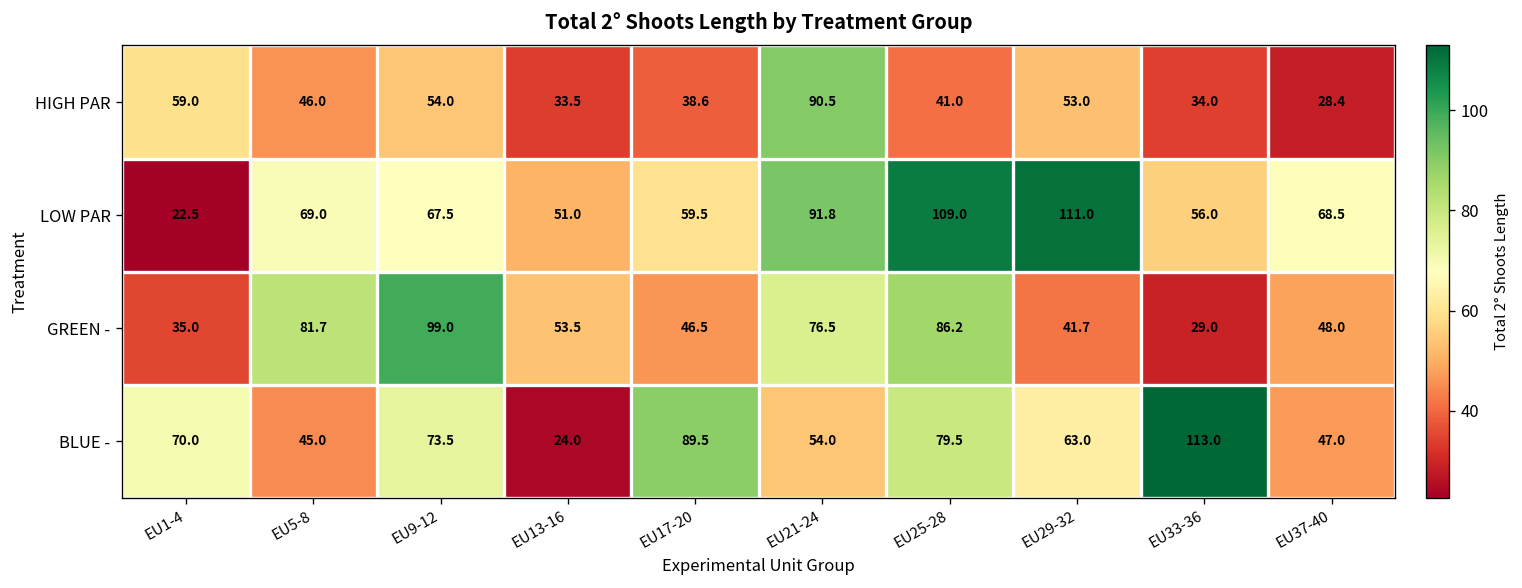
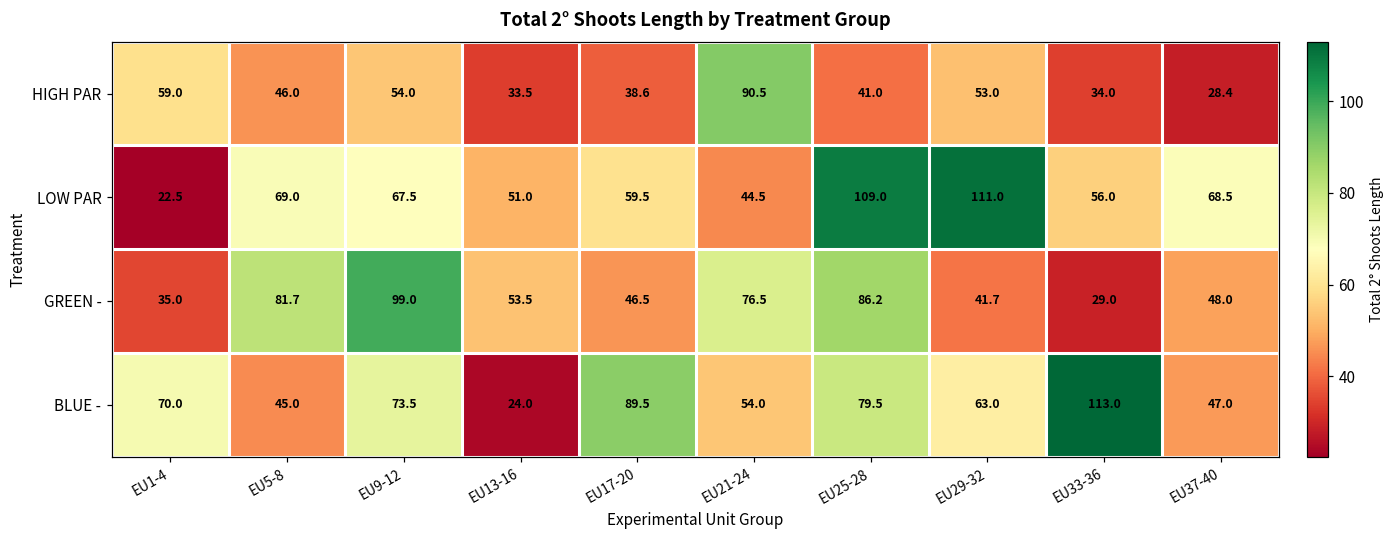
  {
    "HIGH PAR": {
      "EU1-4": 59.0,
      "EU5-8": 46.0,
      "EU9-12": 54.0,
      "EU13-16": 33.5,
      "EU17-20": 38.6,
      "EU21-24": 90.5,
      "EU25-28": 41.0,
      "EU29-32": 53.0,
      "EU33-36": 34.0,
      "EU37-40": 28.4
    },
    "LOW PAR": {
      "EU1-4": 22.5,
      "EU5-8": 69.0,
      "EU9-12": 67.5,
      "EU13-16": 51.0,
      "EU17-20": 59.5,
-     "EU21-24": 91.8,
+     "EU21-24": 44.5,
      "EU25-28": 109.0,
      "EU29-32": 111.0,
      "EU33-36": 56.0,
      "EU37-40": 68.5
    },
    "GREEN -": {
      "EU1-4": 35.0,
      "EU5-8": 81.7,
      "EU9-12": 99.0,
      "EU13-16": 53.5,
      "EU17-20": 46.5,
      "EU21-24": 76.5,
      "EU25-28": 86.2,
      "EU29-32": 41.7,
      "EU33-36": 29.0,
      "EU37-40": 48.0
    },
    "BLUE -": {
      "EU1-4": 70.0,
      "EU5-8": 45.0,
      "EU9-12": 73.5,
      "EU13-16": 24.0,
      "EU17-20": 89.5,
      "EU21-24": 54.0,
      "EU25-28": 79.5,
      "EU29-32": 63.0,
      "EU33-36": 113.0,
      "EU37-40": 47.0
    }
  }
